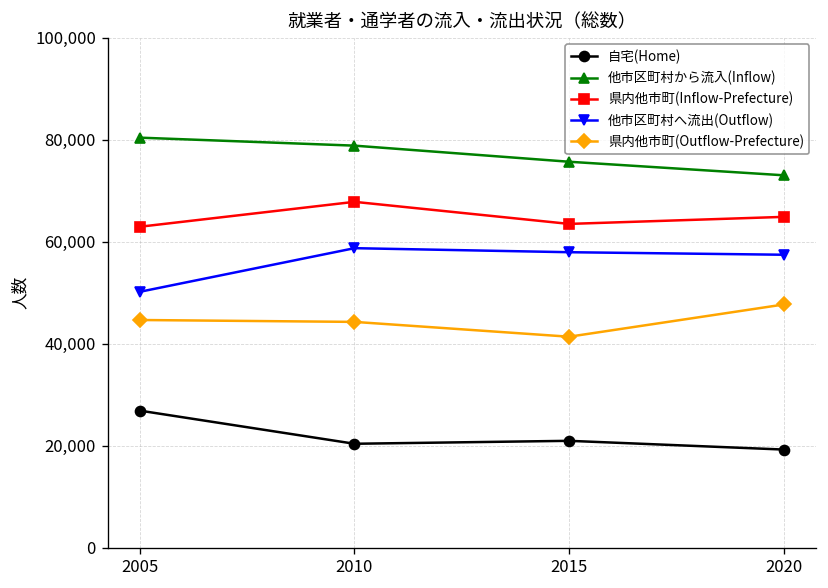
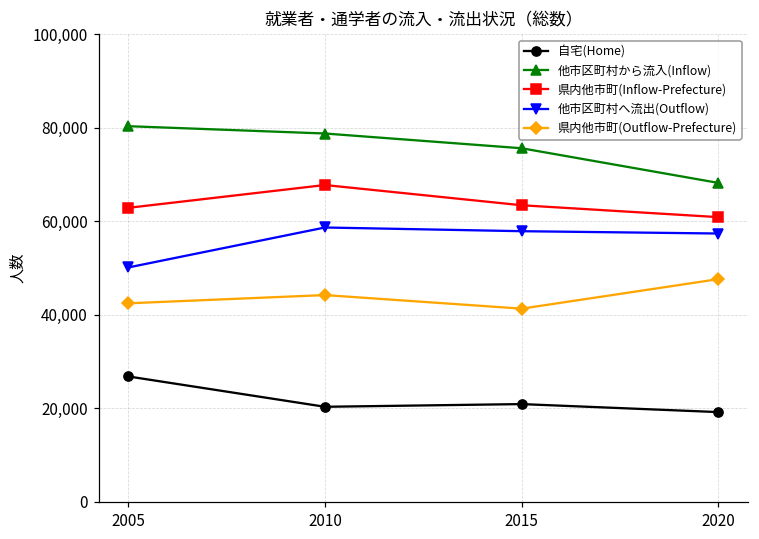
  {
    "自宅(Home)": {
      "2005": "27,000",
      "2010": "20,000",
      "2015": "21,000",
      "2020": "19,000"
    },
    "他市区町村から流入(Inflow)": {
      "2005": "80,000",
      "2010": "79,000",
      "2015": "76,000",
-     "2020": "73,000"
+     "2020": "68,000"
    },
    "県内他市町(Inflow-Prefecture)": {
      "2005": "63,000",
      "2010": "68,000",
      "2015": "63,000",
-     "2020": "65,000"
+     "2020": "61,000"
    },
    "他市区町村へ流出(Outflow)": {
      "2005": "50,000",
      "2010": "59,000",
      "2015": "58,000",
      "2020": "57,000"
    },
    "県内他市町(Outflow-Prefecture)": {
-     "2005": "45,000",
+     "2005": "42,000",
      "2010": "44,000",
      "2015": "41,000",
      "2020": "48,000"
    }
  }
